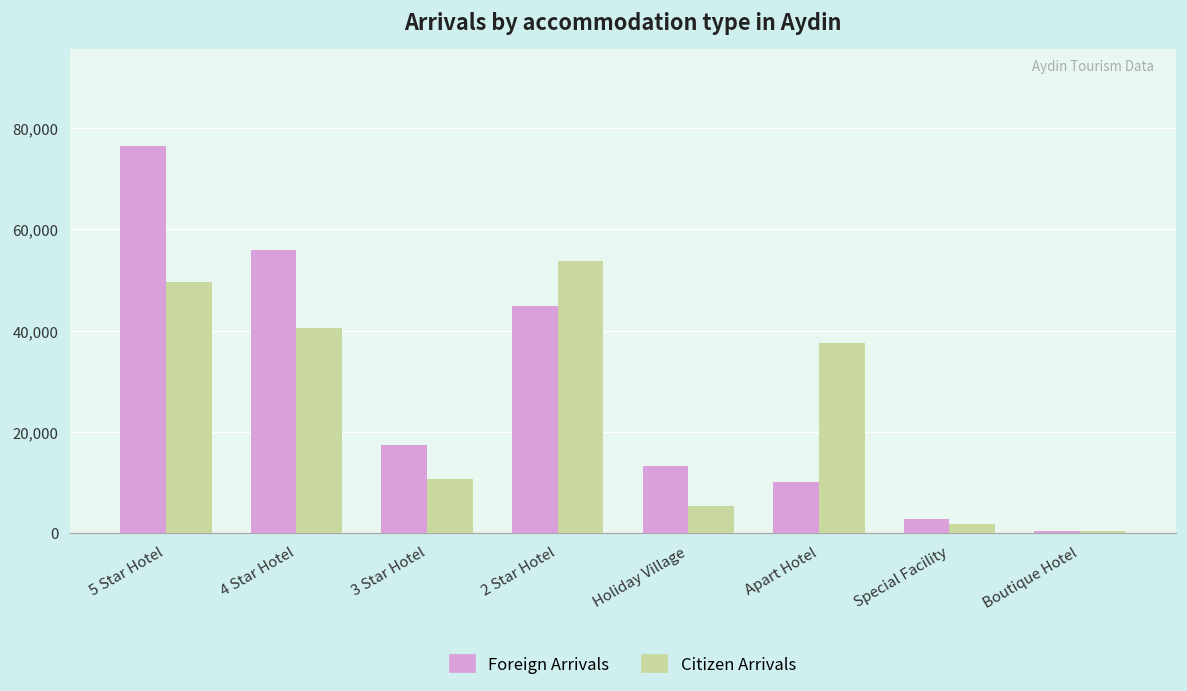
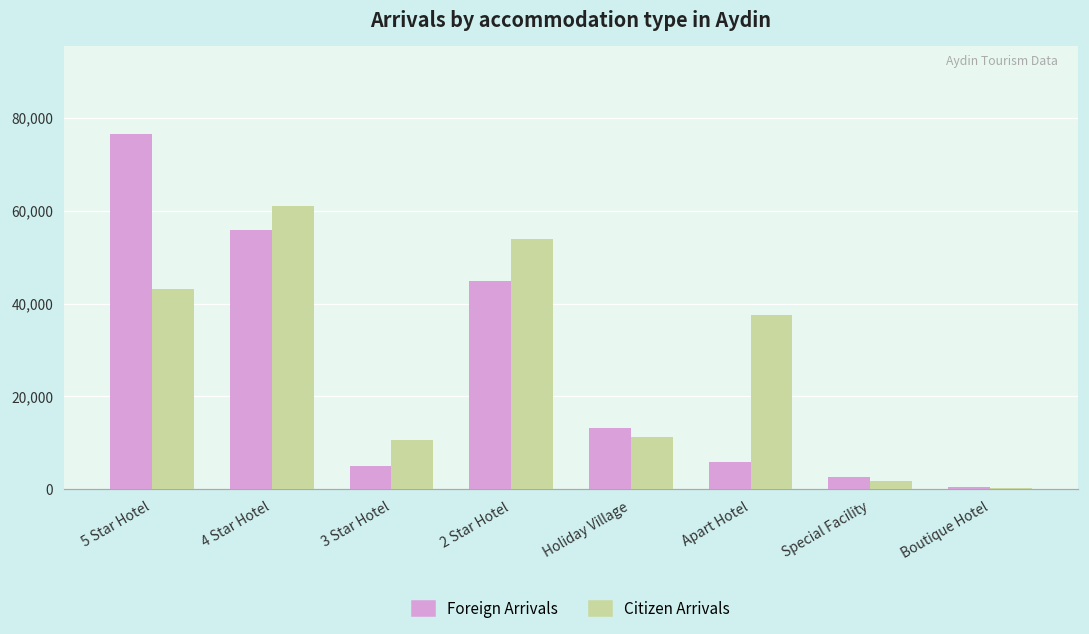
  {
    "Foreign Arrivals": {
      "5 Star Hotel": "76,000",
      "4 Star Hotel": "56,000",
-     "3 Star Hotel": "17,000",
+     "3 Star Hotel": "5,000",
      "2 Star Hotel": "45,000",
      "Holiday Village": "13,000",
-     "Apart Hotel": "10,000",
+     "Apart Hotel": "6,000",
      "Special Facility": "3,000"
    },
    "Citizen Arrivals": {
-     "5 Star Hotel": "49,000",
-     "4 Star Hotel": "41,000",
+     "5 Star Hotel": "43,000",
+     "4 Star Hotel": "61,000",
      "3 Star Hotel": "11,000",
      "2 Star Hotel": "54,000",
-     "Holiday Village": "5,000",
+     "Holiday Village": "11,000",
      "Apart Hotel": "38,000",
      "Special Facility": "2,000"
    }
  }
